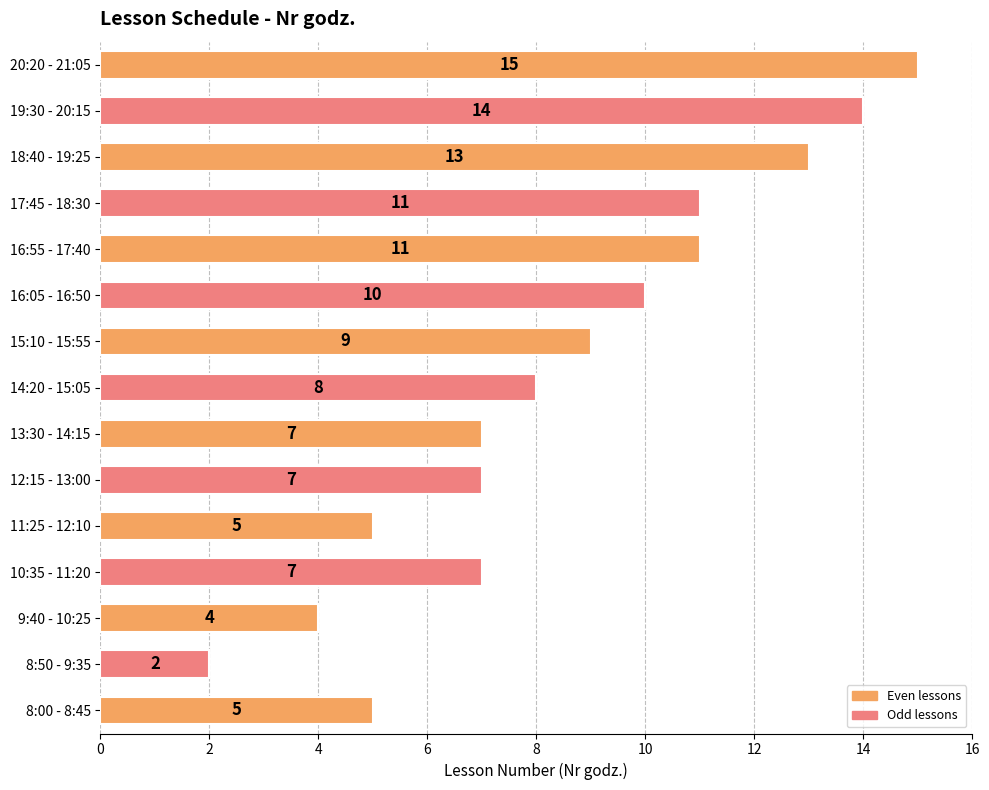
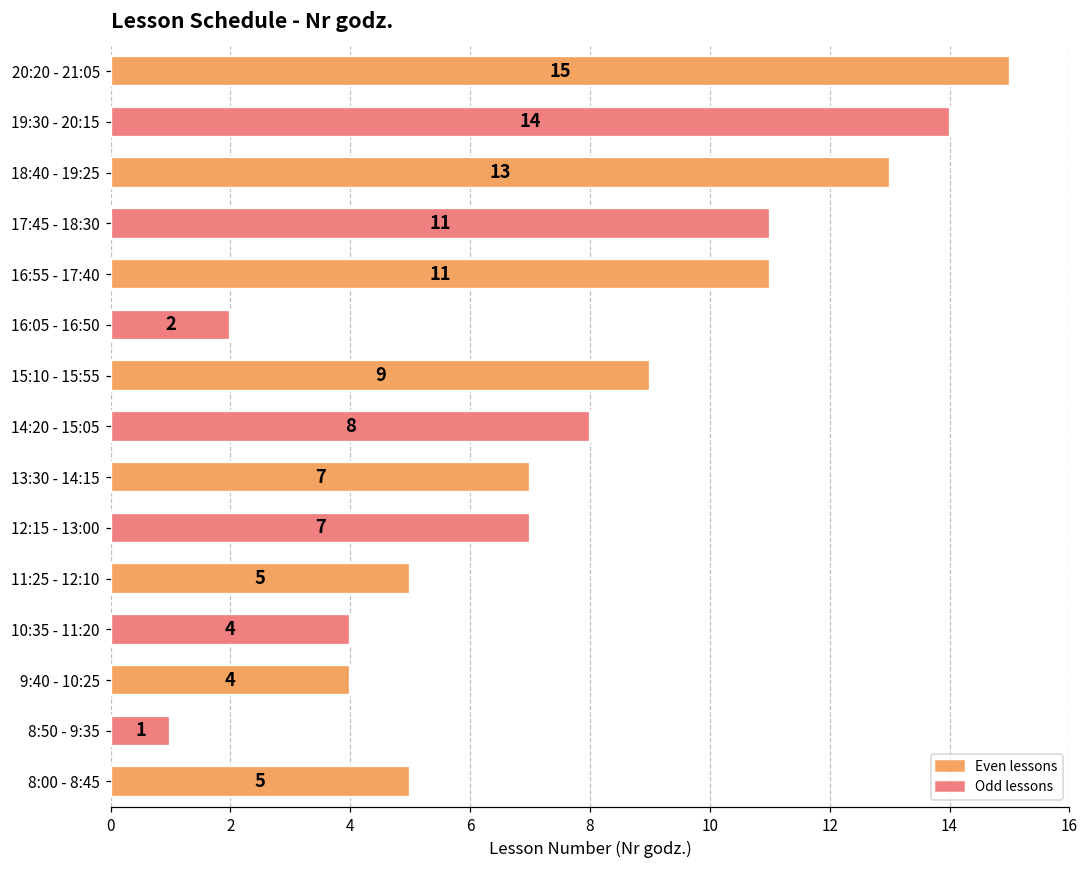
  {
    "20:20 - 21:05": 15,
    "19:30 - 20:15": 14,
    "18:40 - 19:25": 13,
    "17:45 - 18:30": 11,
    "16:55 - 17:40": 11,
-   "16:05 - 16:50": 10,
+   "16:05 - 16:50": 2,
    "15:10 - 15:55": 9,
    "14:20 - 15:05": 8,
    "13:30 - 14:15": 7,
    "12:15 - 13:00": 7,
    "11:25 - 12:10": 5,
-   "10:35 - 11:20": 7,
+   "10:35 - 11:20": 4,
    "9:40 - 10:25": 4,
-   "8:50 - 9:35": 2,
+   "8:50 - 9:35": 1,
    "8:00 - 8:45": 5
  }
